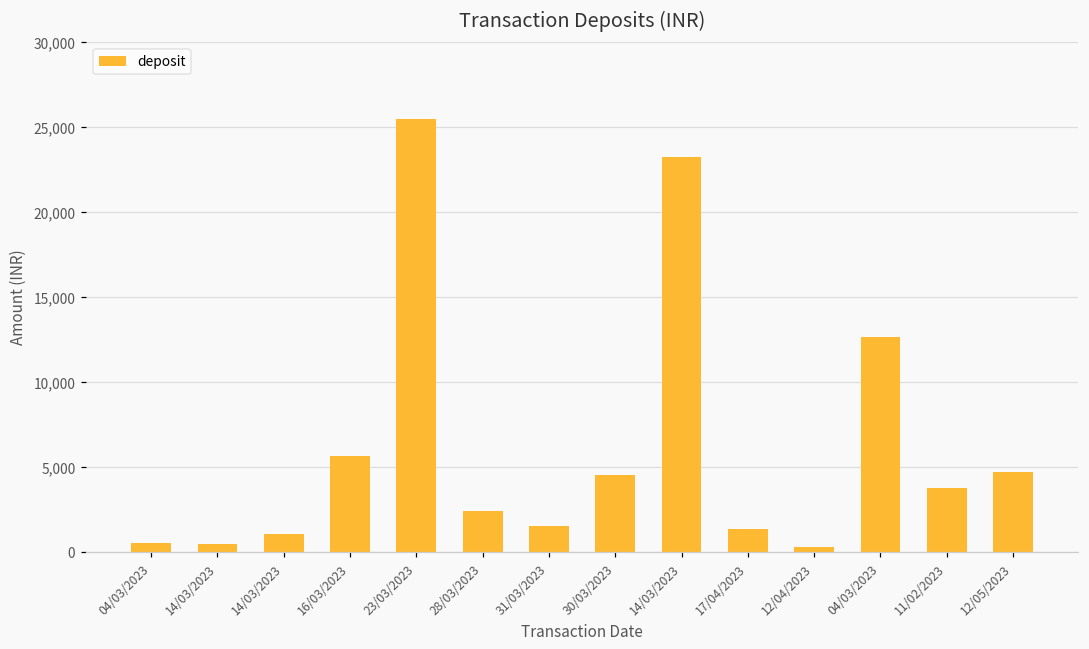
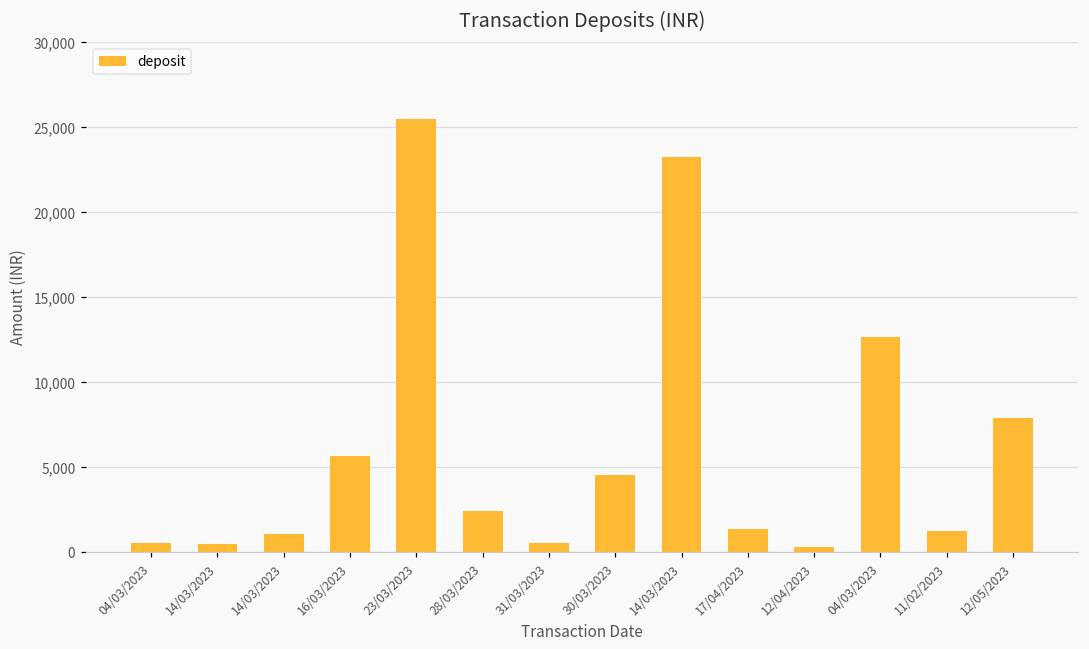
  {
    "16/03/2023": "5,700",
    "23/03/2023": "25,500",
    "28/03/2023": "2,400",
-   "31/03/2023": "1,600",
+   "31/03/2023": "600",
    "30/03/2023": "4,600",
    "17/04/2023": "1,400",
    "12/04/2023": "300",
-   "11/02/2023": "3,800",
-   "12/05/2023": "4,700"
+   "11/02/2023": "1,300",
+   "12/05/2023": "7,900"
  }
